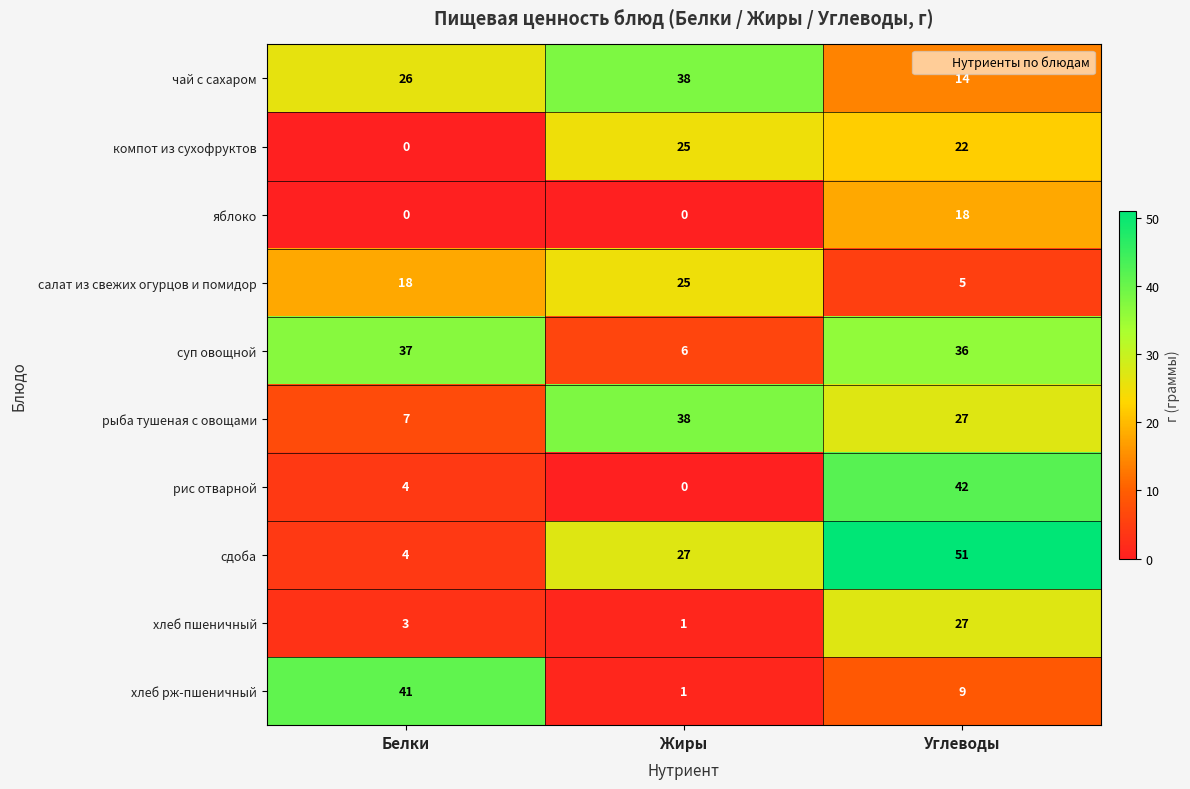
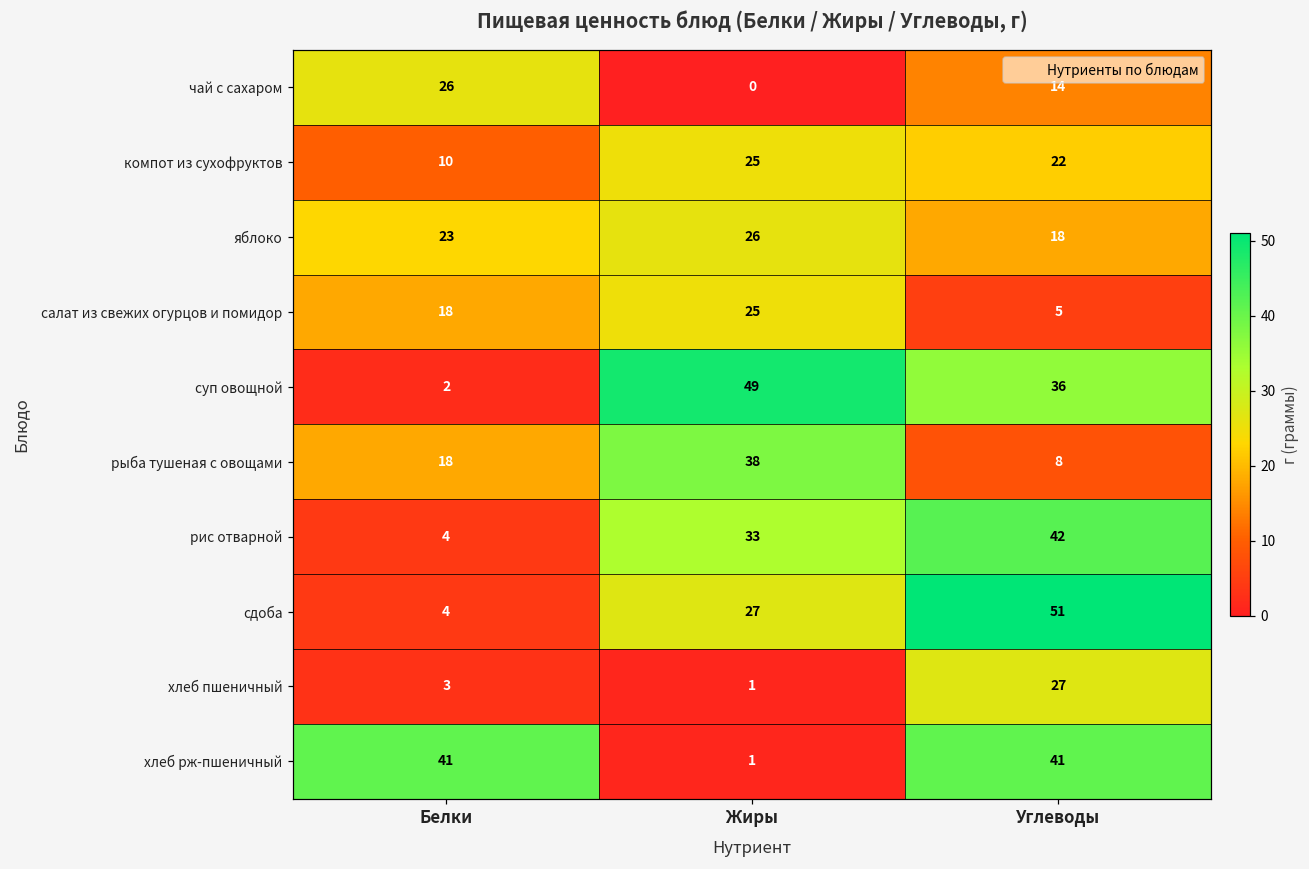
  {
    "чай с сахаром": {
      "Белки": 26,
-     "Жиры": 38
+     "Жиры": 0
    },
    "компот из сухофруктов": {
-     "Белки": 0,
+     "Белки": 10,
      "Жиры": 25,
      "Углеводы": 22
    },
    "яблоко": {
-     "Белки": 0,
-     "Жиры": 0,
+     "Белки": 23,
+     "Жиры": 26,
      "Углеводы": 18
    },
    "салат из свежих огурцов и помидор": {
      "Белки": 18,
      "Жиры": 25,
      "Углеводы": 5
    },
    "суп овощной": {
-     "Белки": 37,
-     "Жиры": 6,
+     "Белки": 2,
+     "Жиры": 49,
      "Углеводы": 36
    },
    "рыба тушеная с овощами": {
-     "Белки": 7,
+     "Белки": 18,
      "Жиры": 38,
-     "Углеводы": 27
+     "Углеводы": 8
    },
    "рис отварной": {
      "Белки": 4,
-     "Жиры": 0,
+     "Жиры": 33,
      "Углеводы": 42
    },
    "сдоба": {
      "Белки": 4,
      "Жиры": 27,
      "Углеводы": 51
    },
    "хлеб пшеничный": {
      "Белки": 3,
      "Жиры": 1,
      "Углеводы": 27
    },
    "хлеб рж-пшеничный": {
      "Белки": 41,
      "Жиры": 1,
-     "Углеводы": 9
+     "Углеводы": 41
    }
  }
